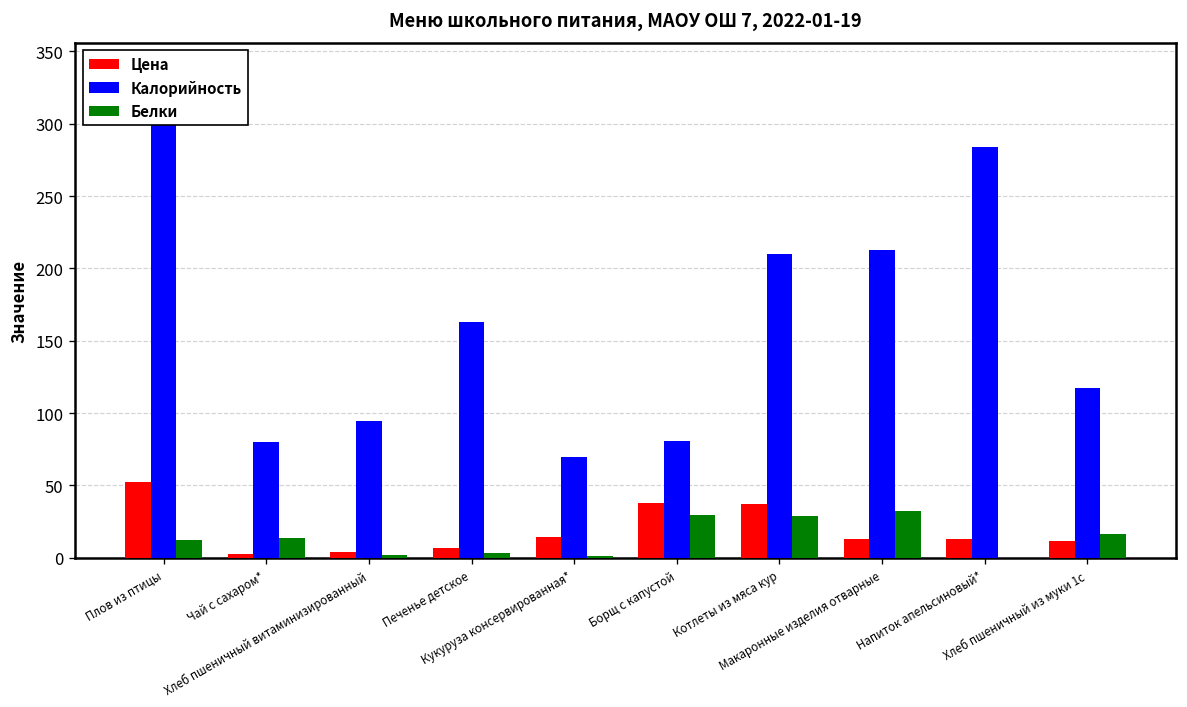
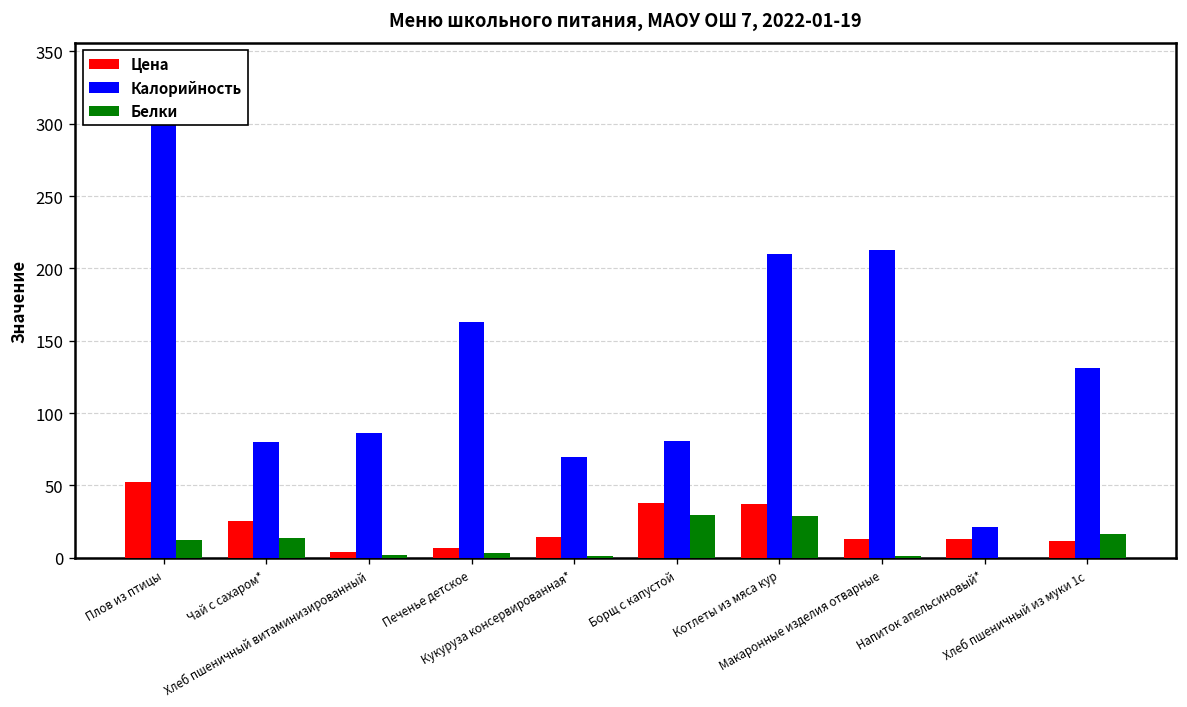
  {
    "Цена": {
      "Плов из птицы": 52,
-     "Чай с сахаром*": 2,
+     "Чай с сахаром*": 25,
      "Хлеб пшеничный витаминизированный": 4,
      "Печенье детское": 7,
      "Кукуруза консервированная*": 14,
      "Борщ с капустой": 38,
      "Котлеты из мяса кур": 37,
      "Макаронные изделия отварные": 13,
      "Напиток апельсиновый*": 13,
      "Хлеб пшеничный из муки 1с": 11
    },
    "Калорийность": {
      "Чай с сахаром*": 80,
-     "Хлеб пшеничный витаминизированный": 94,
+     "Хлеб пшеничный витаминизированный": 86,
      "Печенье детское": 163,
      "Кукуруза консервированная*": 70,
      "Борщ с капустой": 81,
      "Котлеты из мяса кур": 210,
      "Макаронные изделия отварные": 213,
-     "Напиток апельсиновый*": 284,
-     "Хлеб пшеничный из муки 1с": 118
+     "Напиток апельсиновый*": 21,
+     "Хлеб пшеничный из муки 1с": 131
    },
    "Белки": {
      "Плов из птицы": 12,
      "Чай с сахаром*": 13,
      "Печенье детское": 3,
      "Борщ с капустой": 30,
      "Котлеты из мяса кур": 29,
-     "Макаронные изделия отварные": 32,
+     "Макаронные изделия отварные": 1,
      "Хлеб пшеничный из муки 1с": 17
    }
  }
